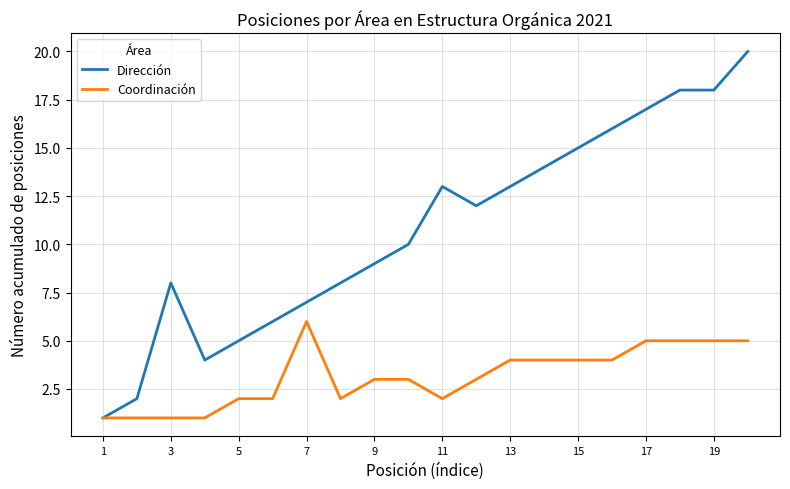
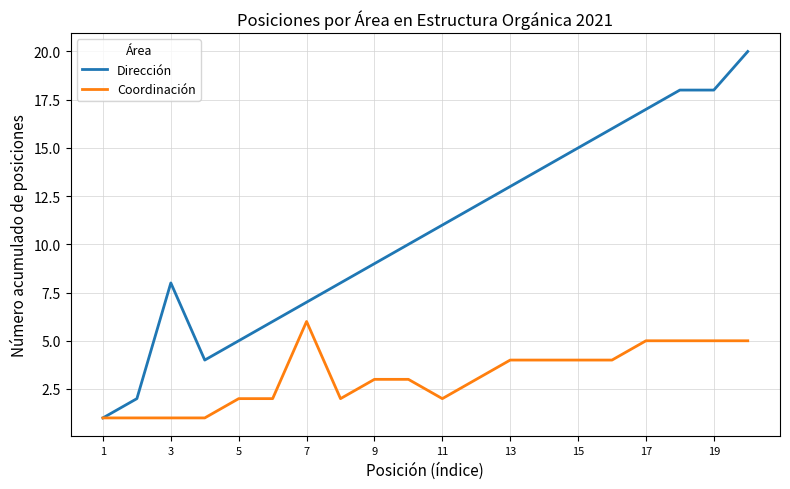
  {
    "Dirección": {
      "3": 8,
      "5": 5,
      "7": 7,
      "9": 9,
-     "11": 13,
+     "11": 11,
      "13": 13,
      "15": 15,
      "17": 17,
      "19": 18
    },
    "Coordinación": {
      "3": 1,
      "5": 2,
      "7": 6,
      "9": 3,
      "11": 2,
      "13": 4,
      "15": 4,
      "17": 5,
      "19": 5
    }
  }
